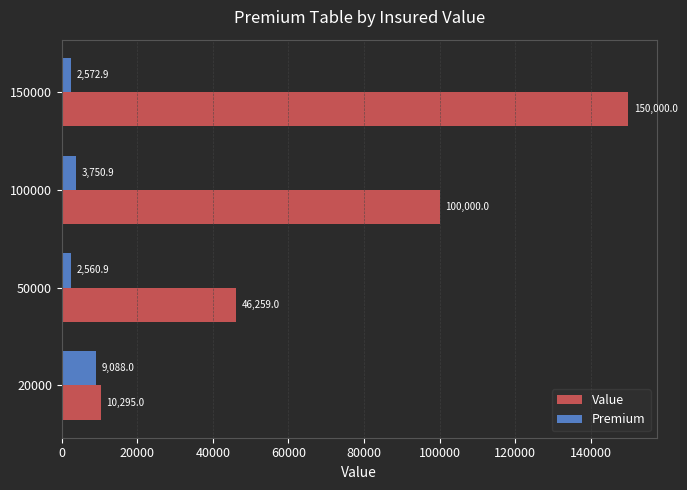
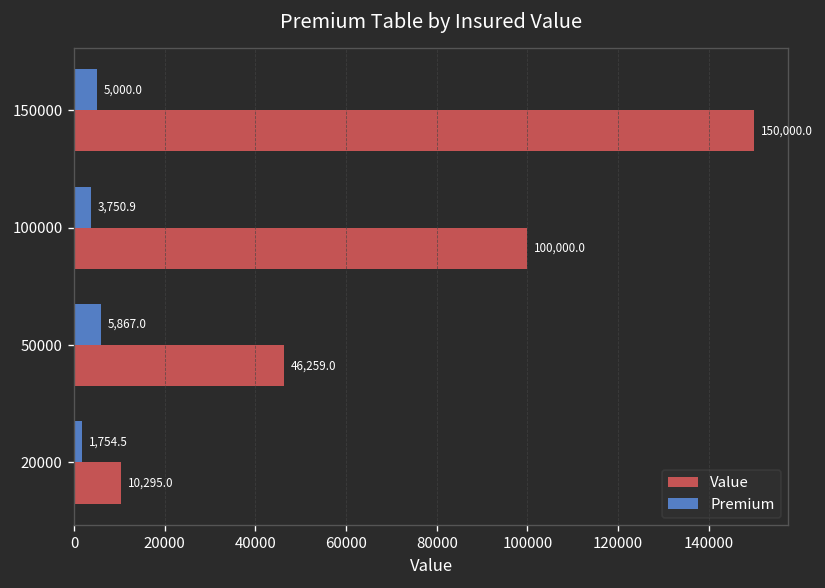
  {
    "Value": {
      "150000": "150,000.0",
      "100000": "100,000.0",
      "50000": "46,259.0",
      "20000": "10,295.0"
    },
    "Premium": {
-     "150000": "2,572.9",
+     "150000": "5,000.0",
      "100000": "3,750.9",
-     "50000": "2,560.9",
-     "20000": "9,088.0"
+     "50000": "5,867.0",
+     "20000": "1,754.5"
    }
  }
